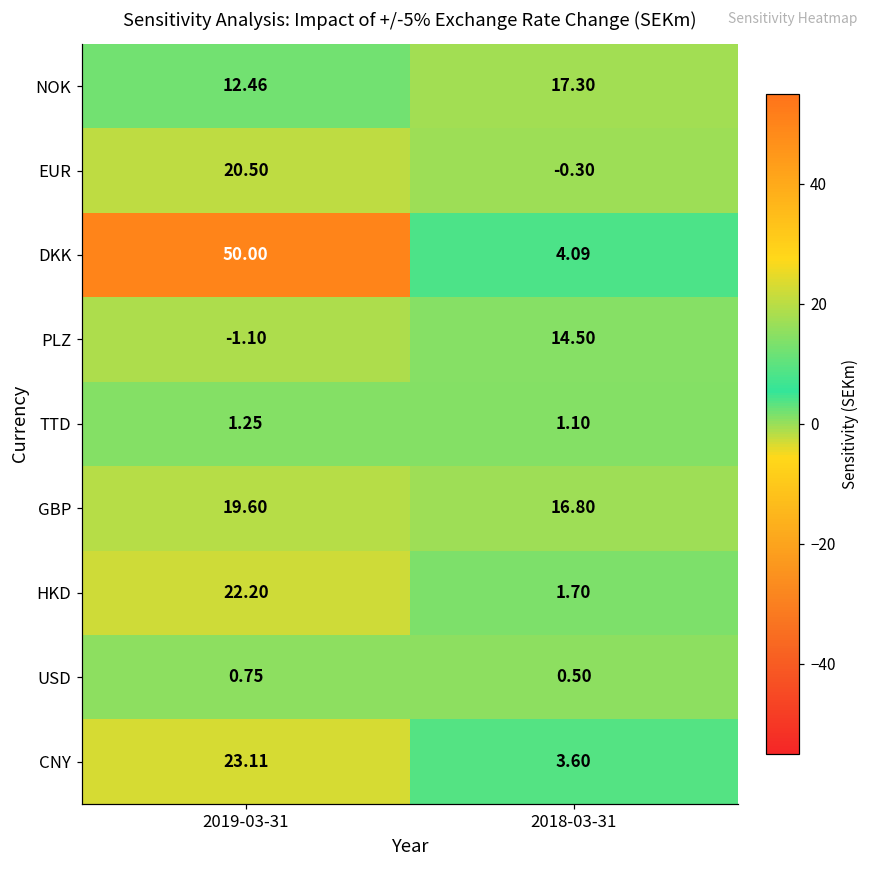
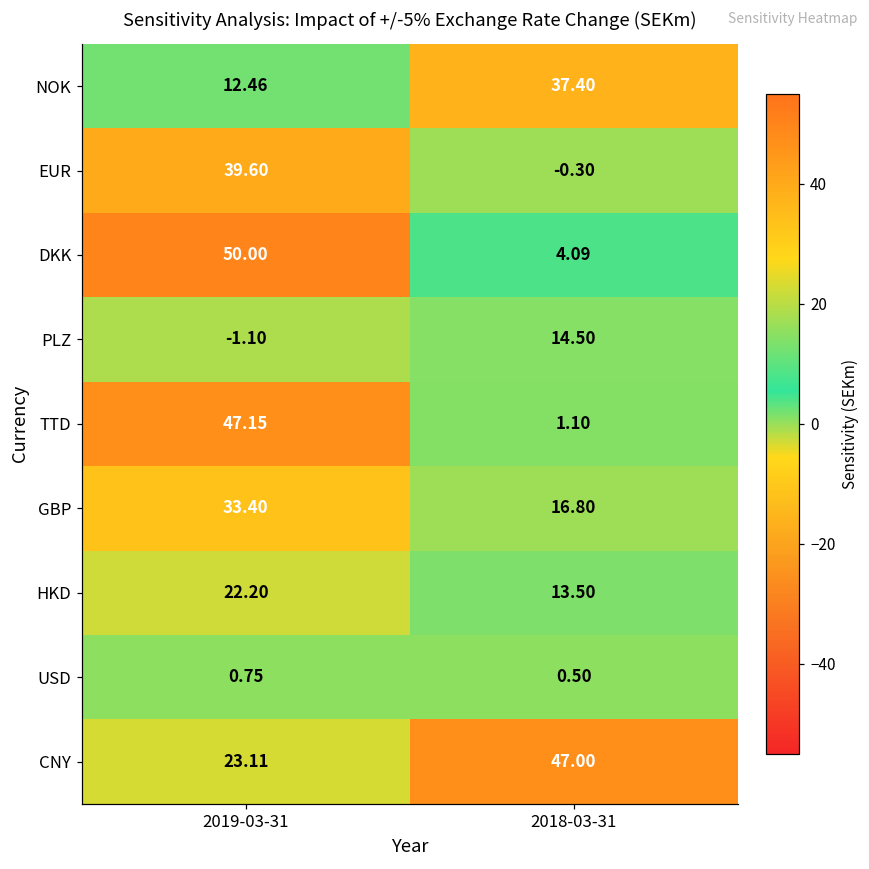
  {
    "NOK": {
      "2019-03-31": 12.46,
-     "2018-03-31": 17.30
+     "2018-03-31": 37.40
    },
    "EUR": {
-     "2019-03-31": 20.50,
+     "2019-03-31": 39.60,
      "2018-03-31": -0.30
    },
    "DKK": {
      "2019-03-31": 50.00,
      "2018-03-31": 4.09
    },
    "PLZ": {
      "2019-03-31": -1.10,
      "2018-03-31": 14.50
    },
    "TTD": {
-     "2019-03-31": 1.25,
+     "2019-03-31": 47.15,
      "2018-03-31": 1.10
    },
    "GBP": {
-     "2019-03-31": 19.60,
+     "2019-03-31": 33.40,
      "2018-03-31": 16.80
    },
    "HKD": {
      "2019-03-31": 22.20,
-     "2018-03-31": 1.70
+     "2018-03-31": 13.50
    },
    "USD": {
      "2019-03-31": 0.75,
      "2018-03-31": 0.50
    },
    "CNY": {
      "2019-03-31": 23.11,
-     "2018-03-31": 3.60
+     "2018-03-31": 47.00
    }
  }
